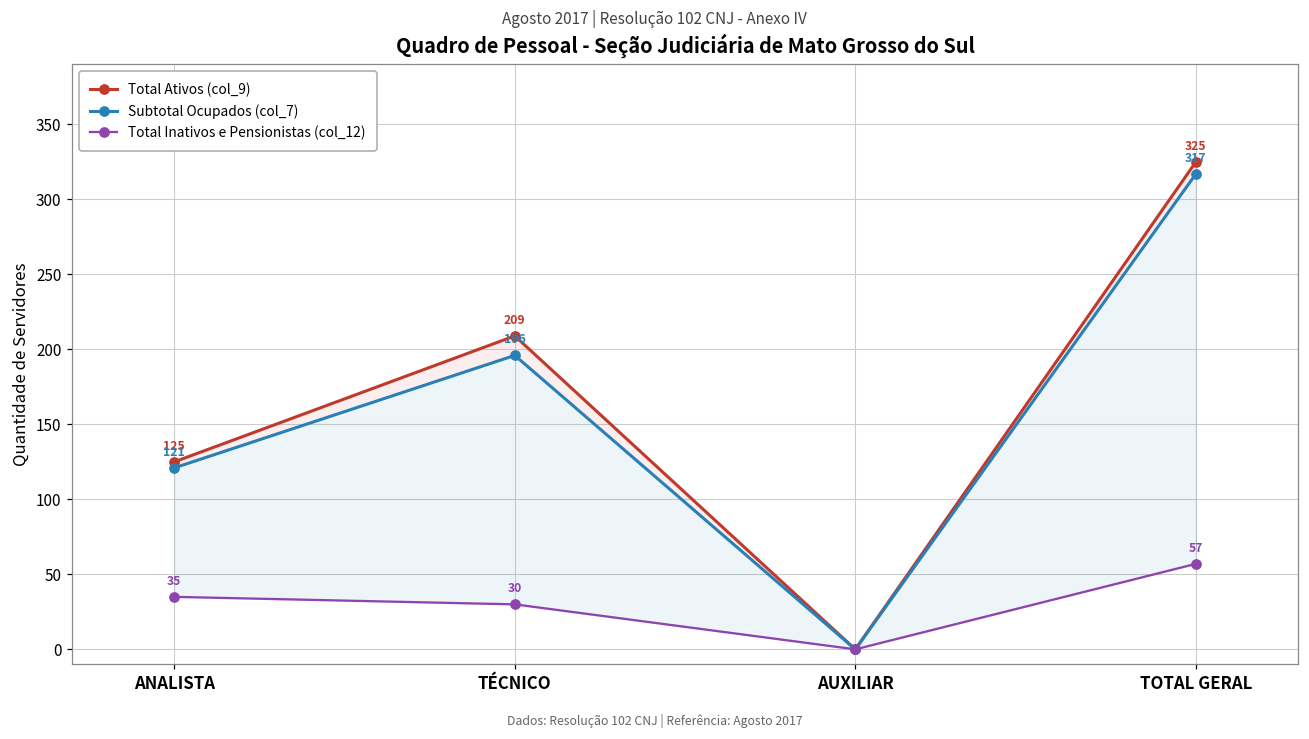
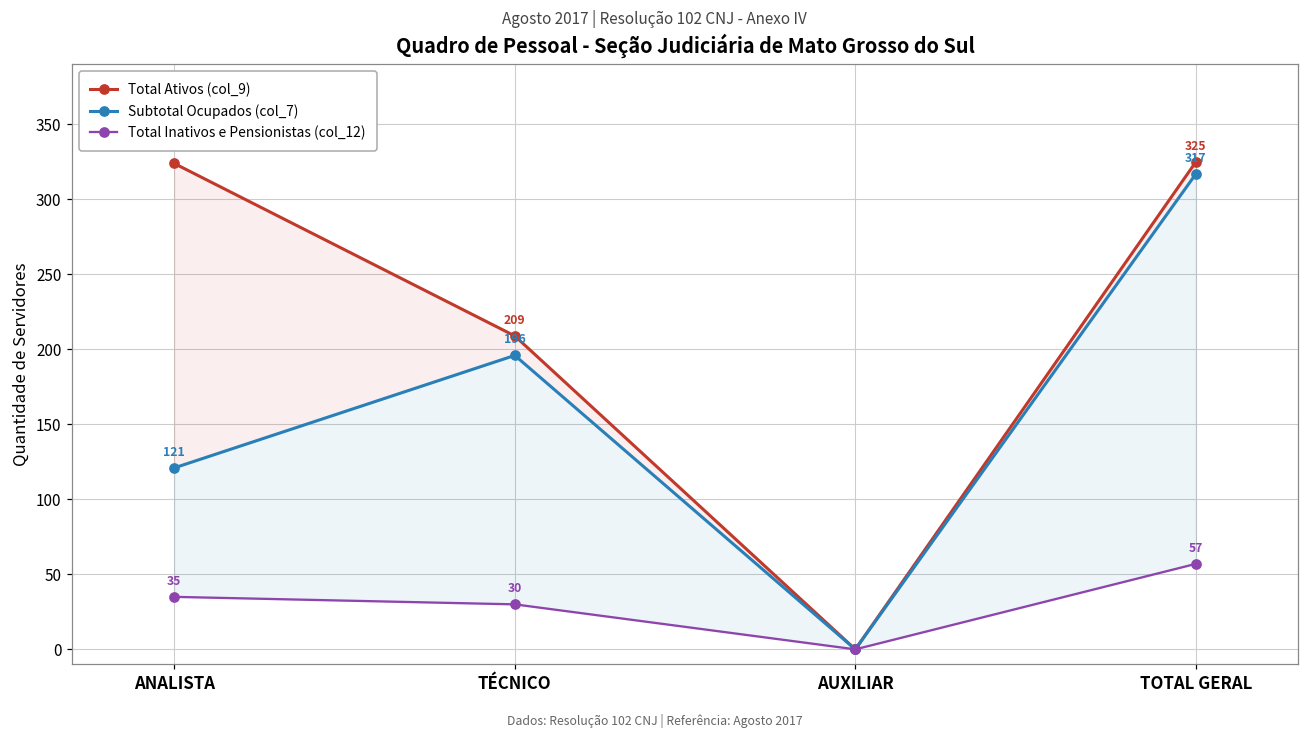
  {
    "Total Ativos (col_9)": {
-     "ANALISTA": 125
+     "ANALISTA": 324
    },
    "Subtotal Ocupados (col_7)": {
      "ANALISTA": 121
    },
    "Total Inativos e Pensionistas (col_12)": {
      "ANALISTA": 35,
      "TÉCNICO": 30,
      "TOTAL GERAL": 57
    }
  }
